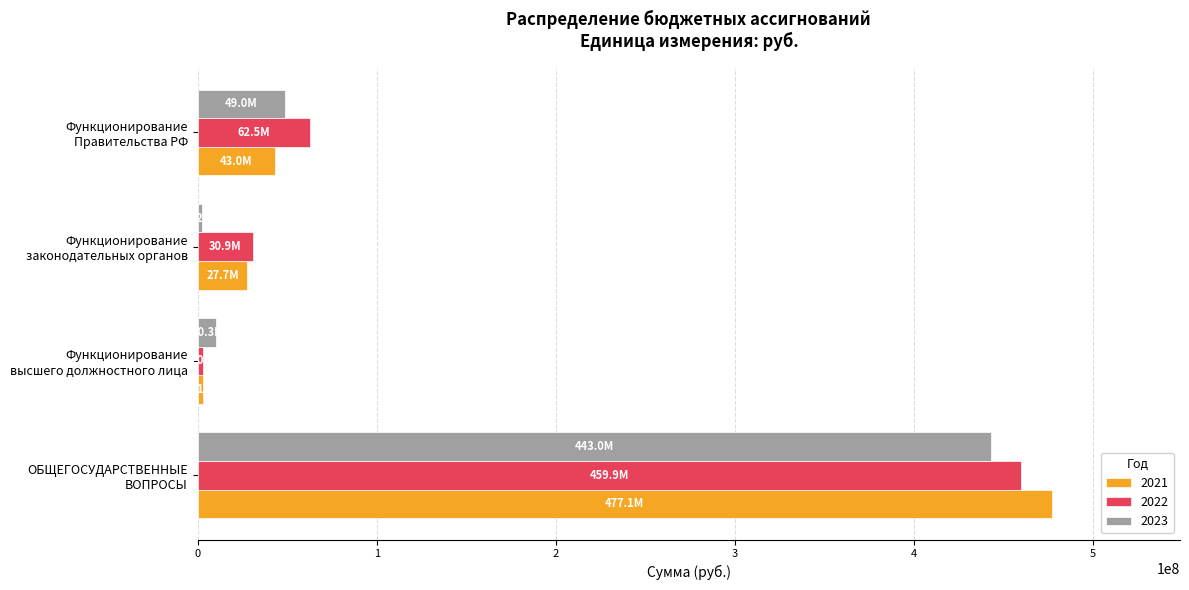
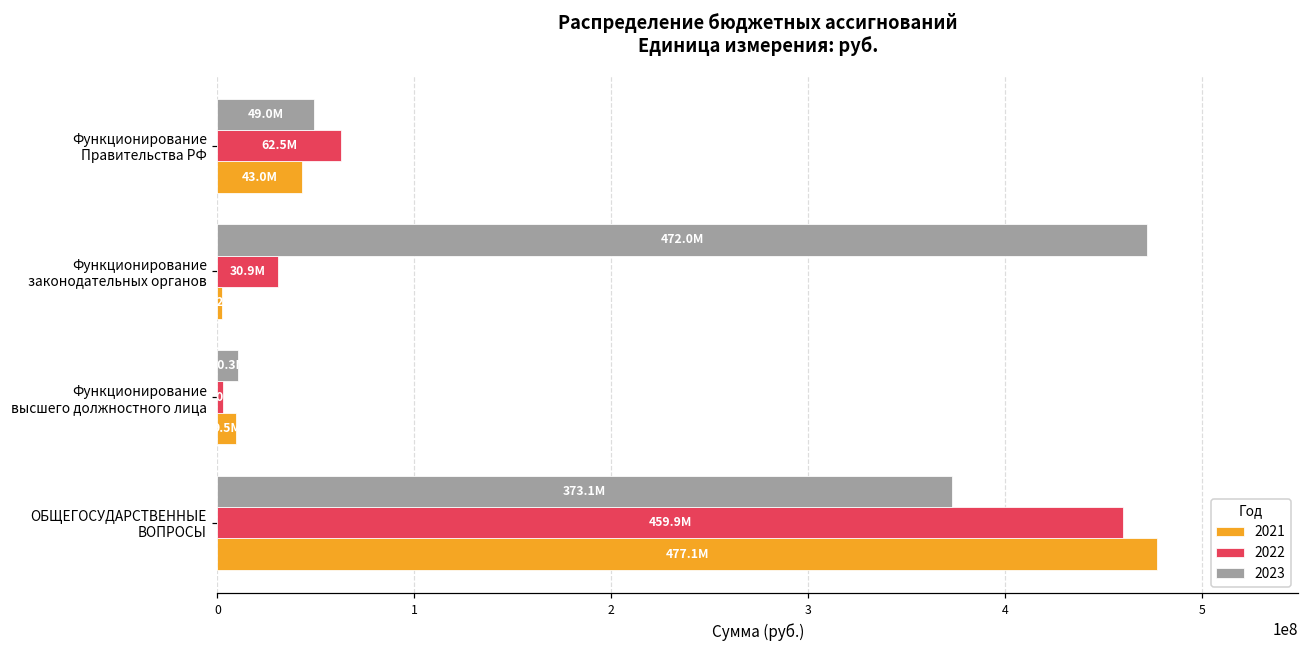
  {
    "2021": {
-     "Функционирование законодательных органов": "28000000",
-     "Функционирование высшего должностного лица": "3000000"
+     "Функционирование законодательных органов": "2000000",
+     "Функционирование высшего должностного лица": "10000000"
    },
    "2022": {
      "Функционирование Правительства РФ": "62.5M",
      "Функционирование законодательных органов": "30.9M",
      "ОБЩЕГОСУДАРСТВЕННЫЕ ВОПРОСЫ": "459.9M"
    },
    "2023": {
      "Функционирование Правительства РФ": "49.0M",
-     "Функционирование законодательных органов": "2000000",
-     "ОБЩЕГОСУДАРСТВЕННЫЕ ВОПРОСЫ": "443.0M"
+     "Функционирование законодательных органов": "472000000",
+     "ОБЩЕГОСУДАРСТВЕННЫЕ ВОПРОСЫ": "373.1M"
    }
  }
